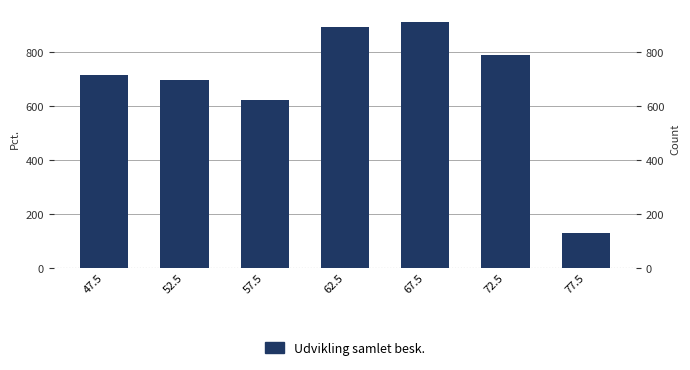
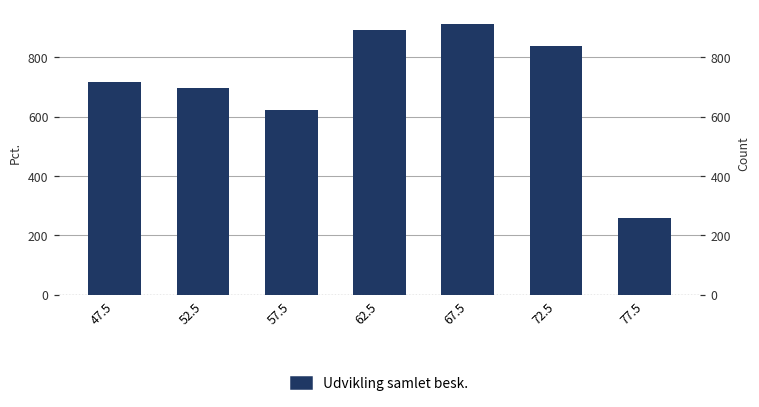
  {
    "47.5": 720,
    "52.5": 700,
    "57.5": 620,
    "62.5": 890,
    "67.5": 910,
-   "72.5": 790,
-   "77.5": 130
+   "72.5": 840,
+   "77.5": 260
  }
